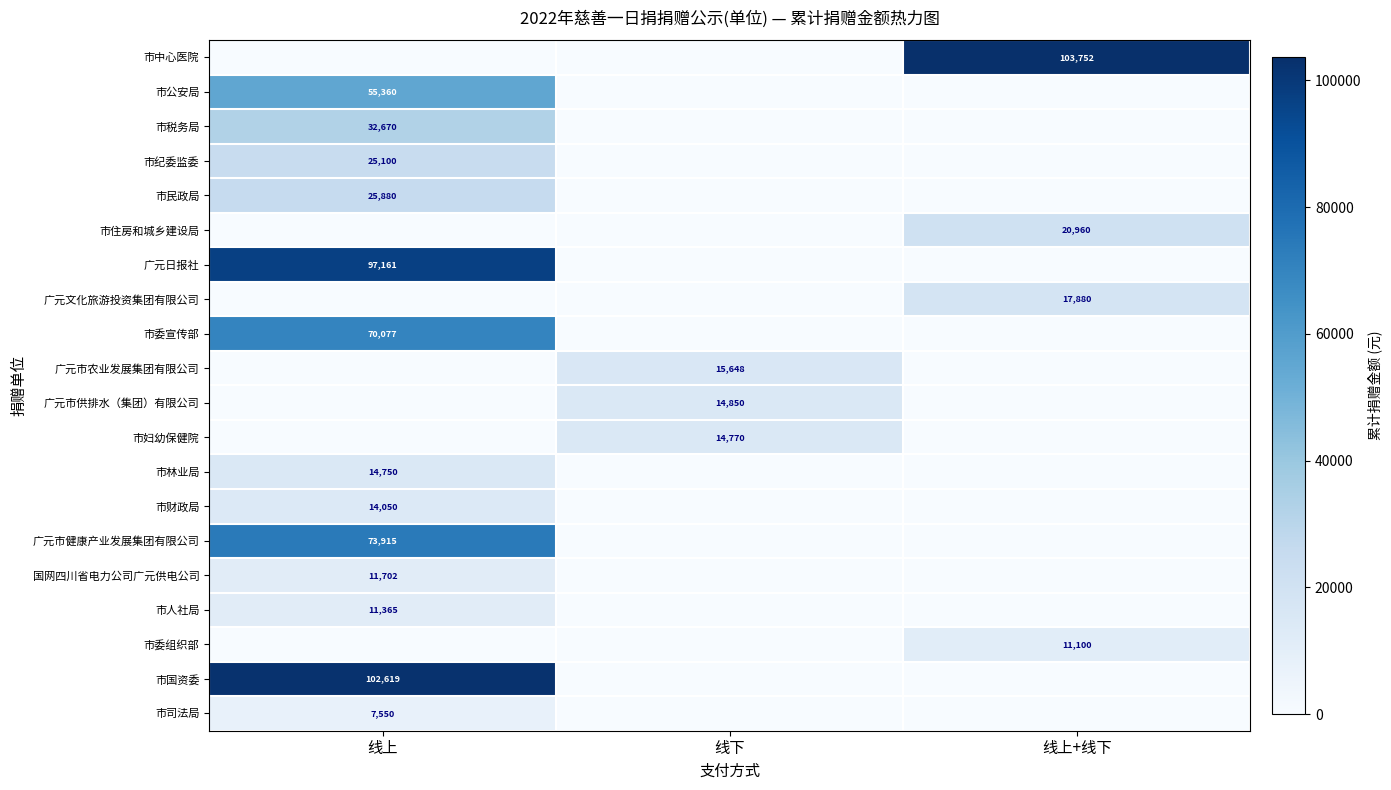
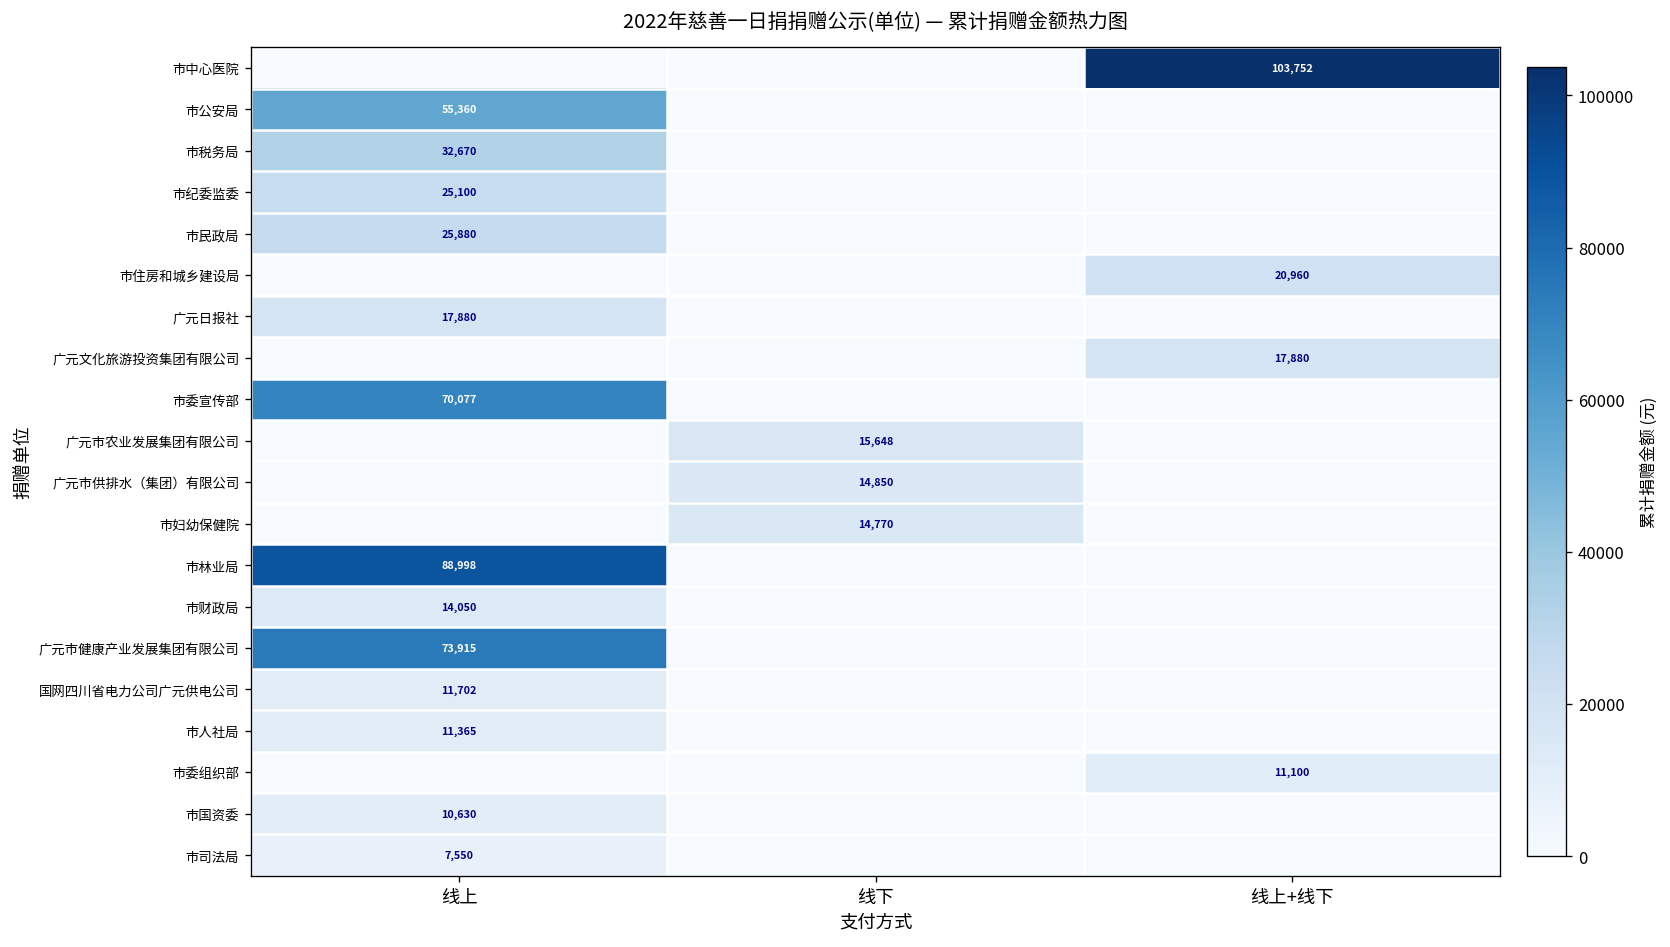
  {
    "市中心医院": {
      "线上+线下": "103,752"
    },
    "市公安局": {
      "线上": "55,360"
    },
    "市税务局": {
      "线上": "32,670"
    },
    "市纪委监委": {
      "线上": "25,100"
    },
    "市民政局": {
      "线上": "25,880"
    },
    "市住房和城乡建设局": {
      "线上+线下": "20,960"
    },
    "广元日报社": {
-     "线上": "97,161"
+     "线上": "17,880"
    },
    "广元文化旅游投资集团有限公司": {
      "线上+线下": "17,880"
    },
    "市委宣传部": {
      "线上": "70,077"
    },
    "广元市农业发展集团有限公司": {
      "线下": "15,648"
    },
    "广元市供排水（集团）有限公司": {
      "线下": "14,850"
    },
    "市妇幼保健院": {
      "线下": "14,770"
    },
    "市林业局": {
-     "线上": "14,750"
+     "线上": "88,998"
    },
    "市财政局": {
      "线上": "14,050"
    },
    "广元市健康产业发展集团有限公司": {
      "线上": "73,915"
    },
    "国网四川省电力公司广元供电公司": {
      "线上": "11,702"
    },
    "市人社局": {
      "线上": "11,365"
    },
    "市委组织部": {
      "线上+线下": "11,100"
    },
    "市国资委": {
-     "线上": "102,619"
+     "线上": "10,630"
    },
    "市司法局": {
      "线上": "7,550"
    }
  }
